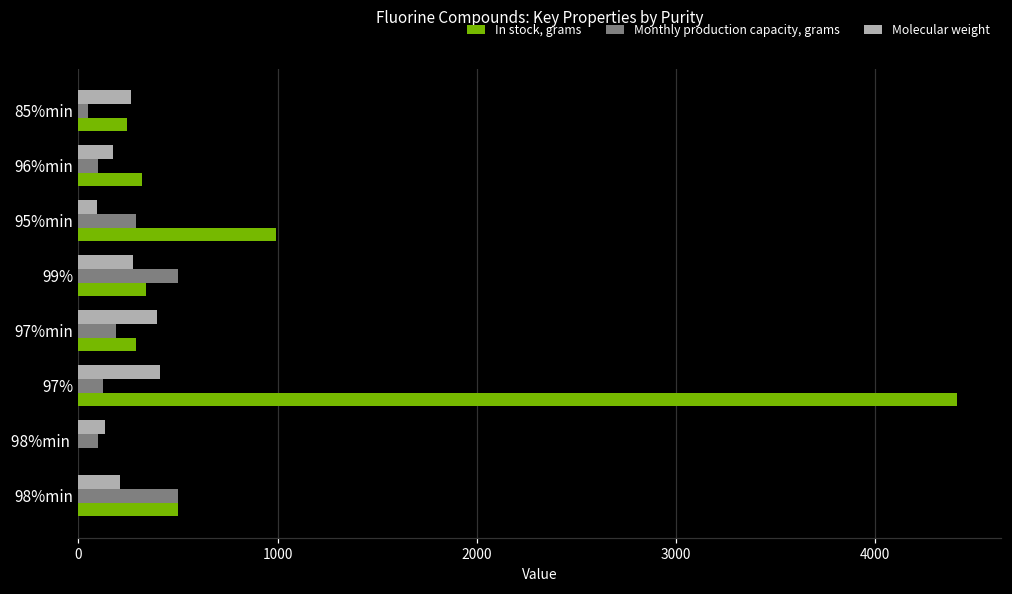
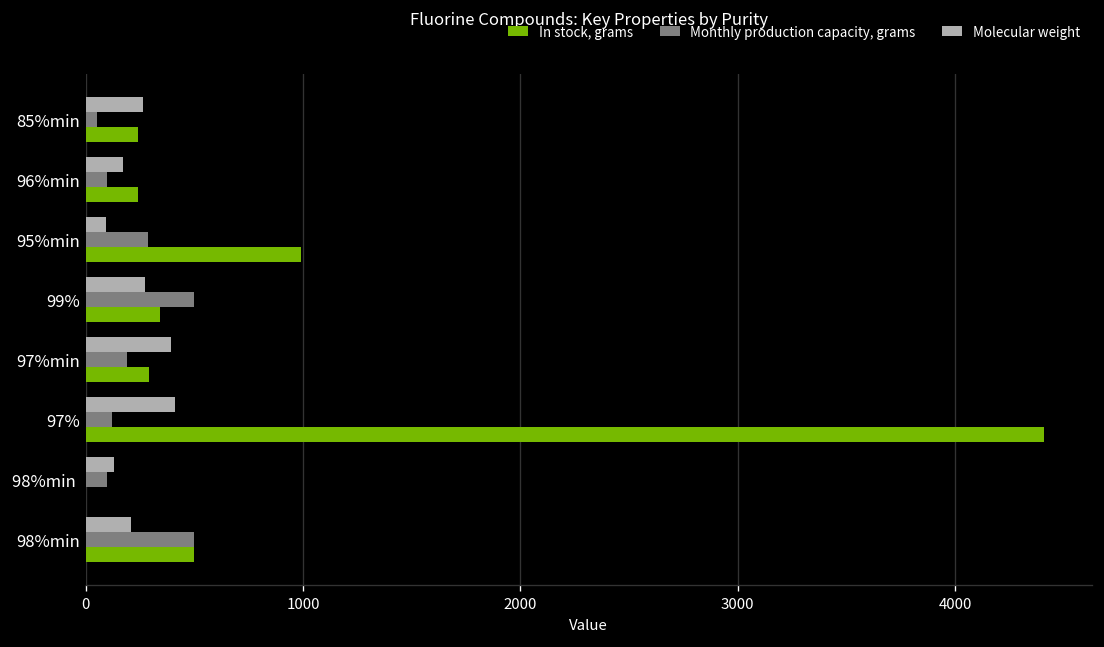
  {
    "In stock, grams": {
      "85%min": 240,
-     "96%min": 320,
+     "96%min": 240,
      "95%min": 990,
      "99%": 340,
      "97%min": 290,
      "97%": 4410
    },
    "Monthly production capacity, grams": {
      "85%min": 50,
      "96%min": 100,
      "95%min": 290,
      "99%": 500,
      "97%min": 190,
      "97%": 120
    },
    "Molecular weight": {
      "85%min": 260,
      "96%min": 170,
      "95%min": 100,
      "99%": 270,
      "97%min": 390,
      "97%": 410
    }
  }
